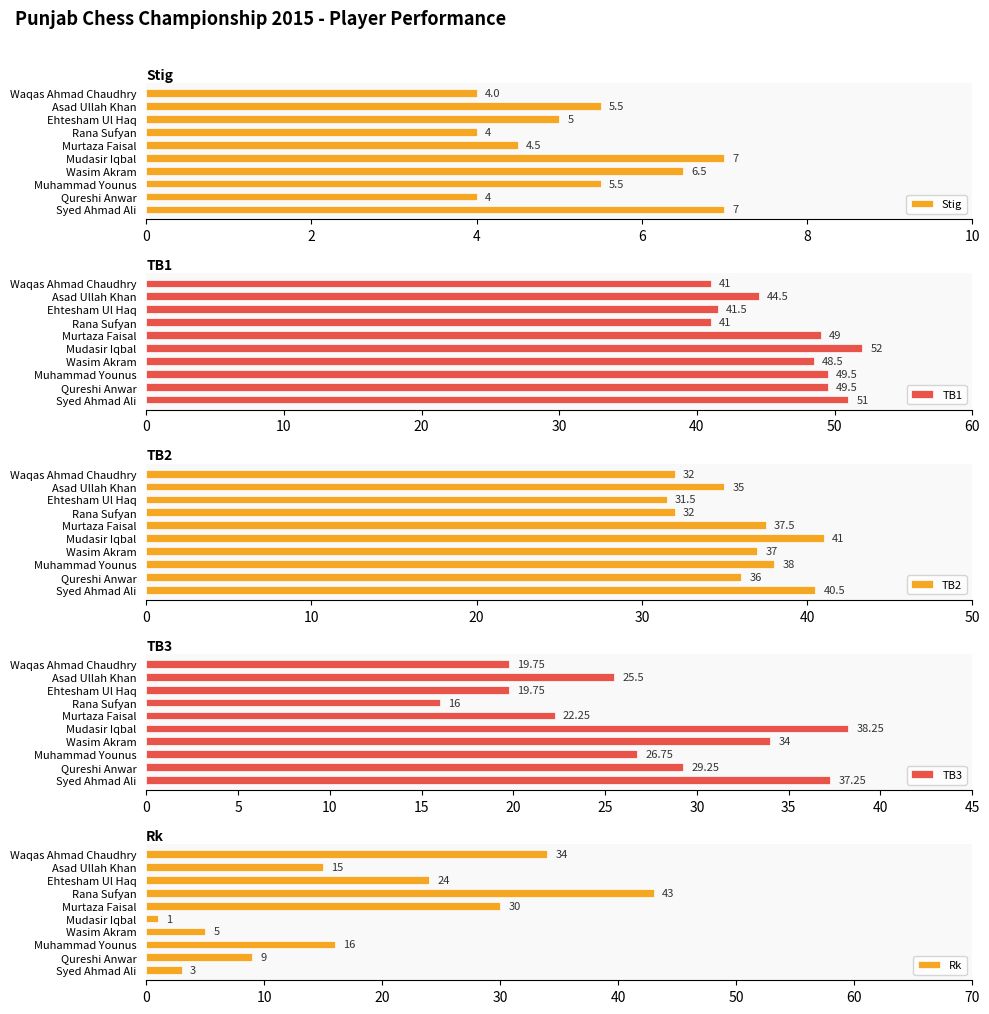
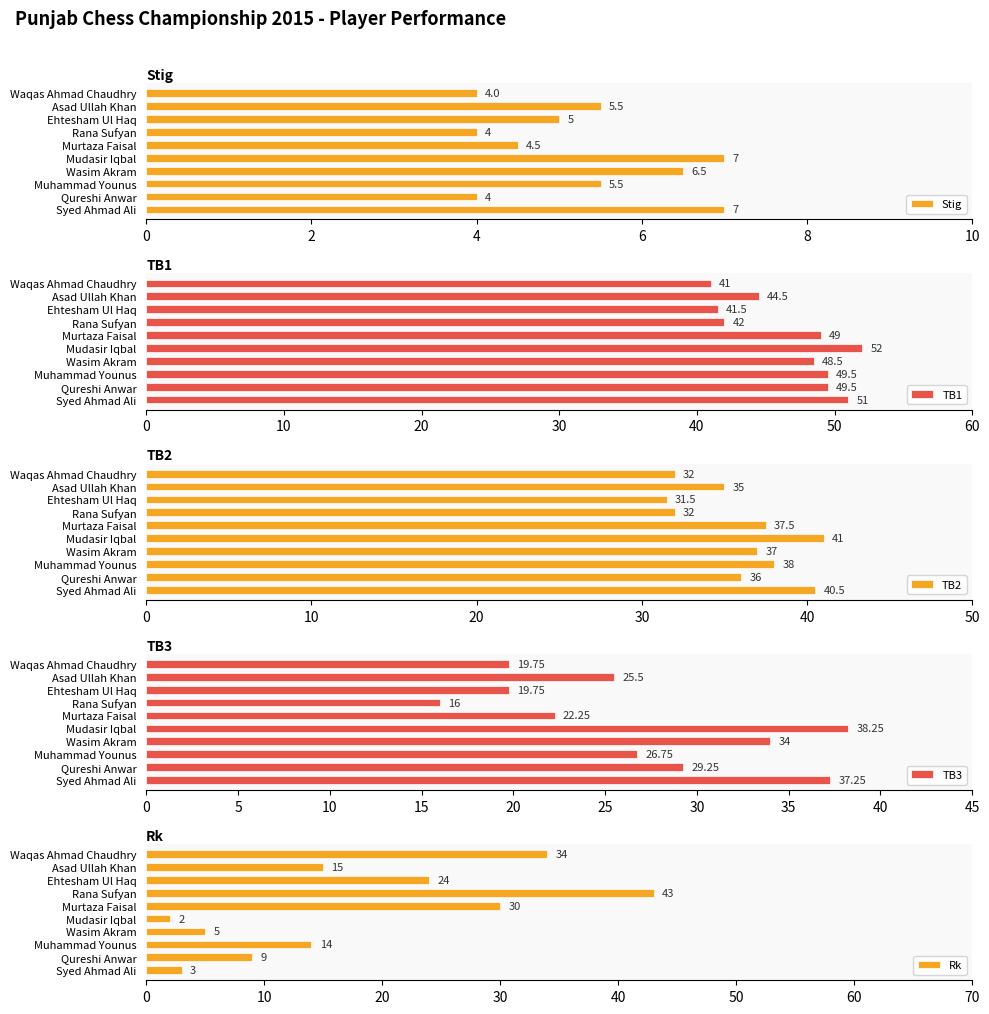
  {
    "Stig": {
      "Waqas Ahmad Chaudhry": 4.0,
      "Asad Ullah Khan": 5.5,
      "Ehtesham Ul Haq": 5,
      "Rana Sufyan": 4,
      "Murtaza Faisal": 4.5,
      "Mudasir Iqbal": 7,
      "Wasim Akram": 6.5,
      "Muhammad Younus": 5.5,
      "Qureshi Anwar": 4,
      "Syed Ahmad Ali": 7
    },
    "TB1": {
      "Waqas Ahmad Chaudhry": 41,
      "Asad Ullah Khan": 44.5,
      "Ehtesham Ul Haq": 41,
-     "Rana Sufyan": 41,
+     "Rana Sufyan": 42,
      "Murtaza Faisal": 49,
      "Mudasir Iqbal": 52,
      "Wasim Akram": 48.5,
      "Muhammad Younus": 49.5,
      "Qureshi Anwar": 49.5,
      "Syed Ahmad Ali": 51
    },
    "TB2": {
      "Waqas Ahmad Chaudhry": 32,
      "Asad Ullah Khan": 35,
      "Ehtesham Ul Haq": 31.5,
      "Rana Sufyan": 32,
      "Murtaza Faisal": 37.5,
      "Mudasir Iqbal": 41,
      "Wasim Akram": 37,
      "Muhammad Younus": 38,
      "Qureshi Anwar": 36,
      "Syed Ahmad Ali": 40.5
    },
    "TB3": {
      "Waqas Ahmad Chaudhry": 19.75,
      "Asad Ullah Khan": 25.5,
      "Ehtesham Ul Haq": 19.75,
      "Rana Sufyan": 16,
      "Murtaza Faisal": 22.25,
      "Mudasir Iqbal": 38.25,
      "Wasim Akram": 34,
      "Muhammad Younus": 26.75,
      "Qureshi Anwar": 29.25,
      "Syed Ahmad Ali": 37.25
    },
    "Rk": {
      "Waqas Ahmad Chaudhry": 34,
      "Asad Ullah Khan": 15,
      "Ehtesham Ul Haq": 24,
      "Rana Sufyan": 43,
      "Murtaza Faisal": 30,
-     "Mudasir Iqbal": 1,
+     "Mudasir Iqbal": 2,
      "Wasim Akram": 5,
-     "Muhammad Younus": 16,
+     "Muhammad Younus": 14,
      "Qureshi Anwar": 9,
      "Syed Ahmad Ali": 3
    }
  }
